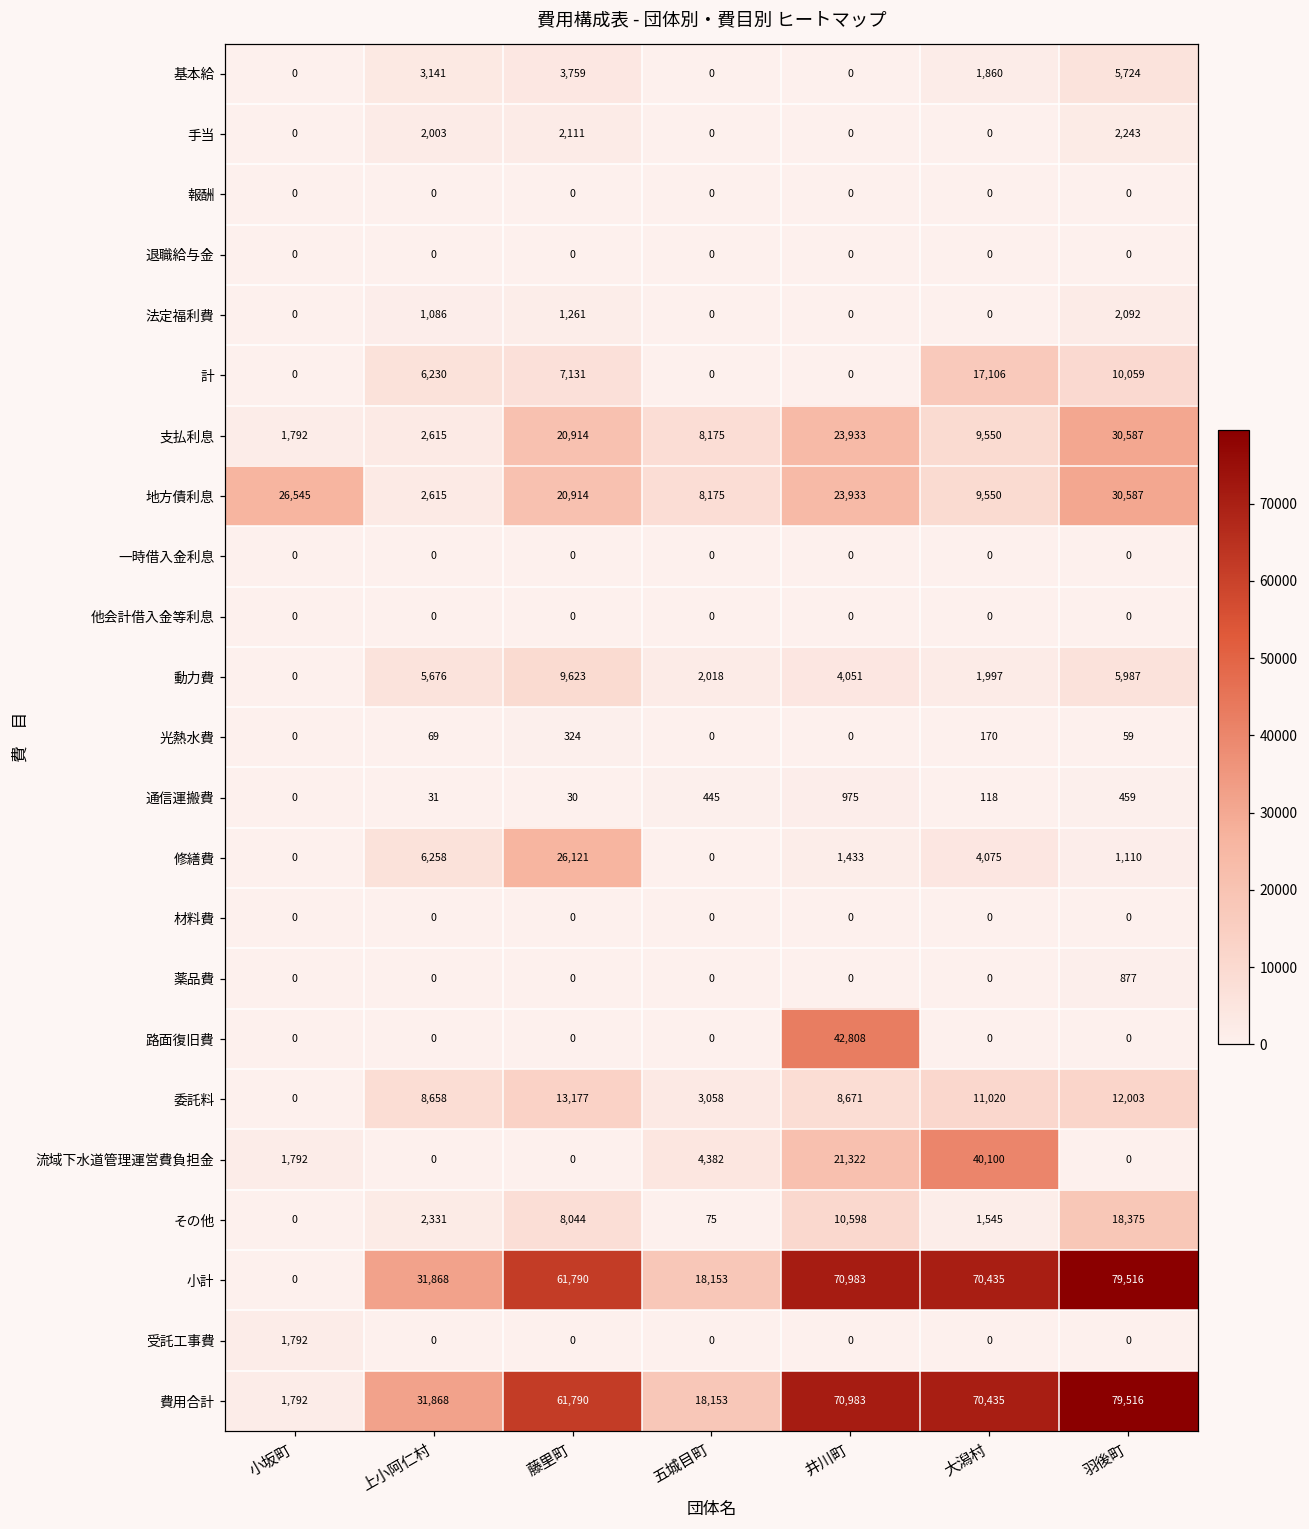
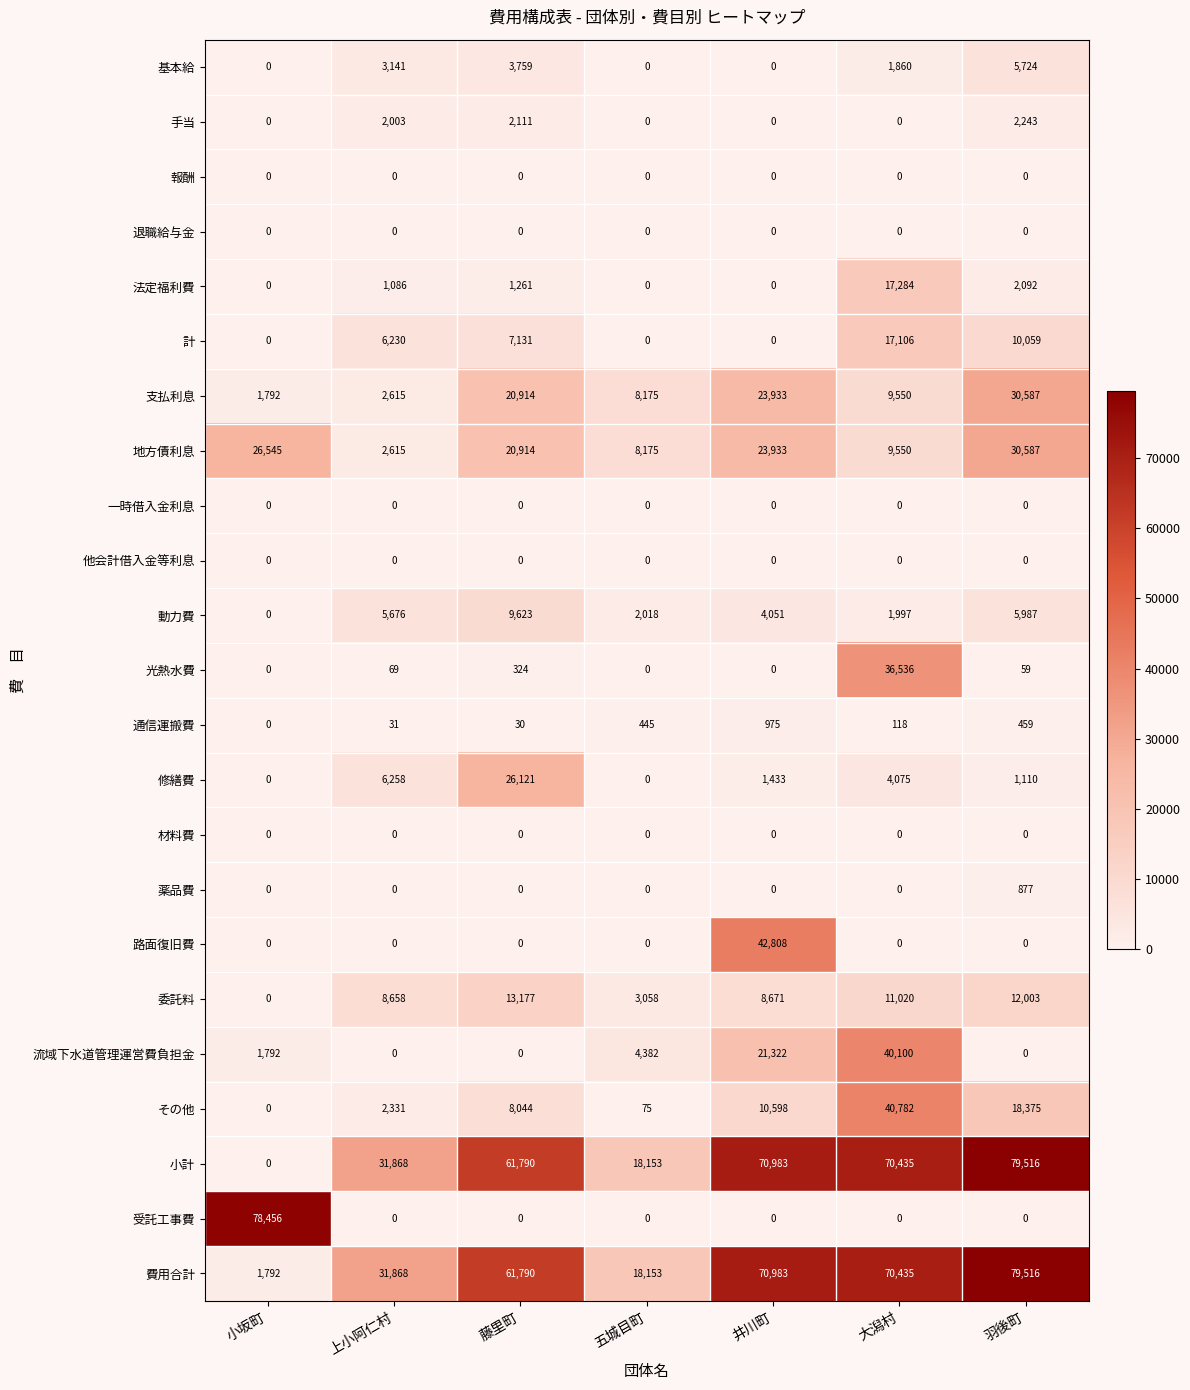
  {
    "基本給": {
      "小坂町": "0",
      "上小阿仁村": "3,141",
      "藤里町": "3,759",
      "五城目町": "0",
      "井川町": "0",
      "大潟村": "1,860",
      "羽後町": "5,724"
    },
    "手当": {
      "小坂町": "0",
      "上小阿仁村": "2,003",
      "藤里町": "2,111",
      "五城目町": "0",
      "井川町": "0",
      "大潟村": "0",
      "羽後町": "2,243"
    },
    "報酬": {
      "小坂町": "0",
      "上小阿仁村": "0",
      "藤里町": "0",
      "五城目町": "0",
      "井川町": "0",
      "大潟村": "0",
      "羽後町": "0"
    },
    "退職給与金": {
      "小坂町": "0",
      "上小阿仁村": "0",
      "藤里町": "0",
      "五城目町": "0",
      "井川町": "0",
      "大潟村": "0",
      "羽後町": "0"
    },
    "法定福利費": {
      "小坂町": "0",
      "上小阿仁村": "1,086",
      "藤里町": "1,261",
      "五城目町": "0",
      "井川町": "0",
-     "大潟村": "0",
+     "大潟村": "17,284",
      "羽後町": "2,092"
    },
    "計": {
      "小坂町": "0",
      "上小阿仁村": "6,230",
      "藤里町": "7,131",
      "五城目町": "0",
      "井川町": "0",
      "大潟村": "17,106",
      "羽後町": "10,059"
    },
    "支払利息": {
      "小坂町": "1,792",
      "上小阿仁村": "2,615",
      "藤里町": "20,914",
      "五城目町": "8,175",
      "井川町": "23,933",
      "大潟村": "9,550",
      "羽後町": "30,587"
    },
    "地方債利息": {
      "小坂町": "26,545",
      "上小阿仁村": "2,615",
      "藤里町": "20,914",
      "五城目町": "8,175",
      "井川町": "23,933",
      "大潟村": "9,550",
      "羽後町": "30,587"
    },
    "一時借入金利息": {
      "小坂町": "0",
      "上小阿仁村": "0",
      "藤里町": "0",
      "五城目町": "0",
      "井川町": "0",
      "大潟村": "0",
      "羽後町": "0"
    },
    "他会計借入金等利息": {
      "小坂町": "0",
      "上小阿仁村": "0",
      "藤里町": "0",
      "五城目町": "0",
      "井川町": "0",
      "大潟村": "0",
      "羽後町": "0"
    },
    "動力費": {
      "小坂町": "0",
      "上小阿仁村": "5,676",
      "藤里町": "9,623",
      "五城目町": "2,018",
      "井川町": "4,051",
      "大潟村": "1,997",
      "羽後町": "5,987"
    },
    "光熱水費": {
      "小坂町": "0",
      "上小阿仁村": "69",
      "藤里町": "324",
      "五城目町": "0",
      "井川町": "0",
-     "大潟村": "170",
+     "大潟村": "36,536",
      "羽後町": "59"
    },
    "通信運搬費": {
      "小坂町": "0",
      "上小阿仁村": "31",
      "藤里町": "30",
      "五城目町": "445",
      "井川町": "975",
      "大潟村": "118",
      "羽後町": "459"
    },
    "修繕費": {
      "小坂町": "0",
      "上小阿仁村": "6,258",
      "藤里町": "26,121",
      "五城目町": "0",
      "井川町": "1,433",
      "大潟村": "4,075",
      "羽後町": "1,110"
    },
    "材料費": {
      "小坂町": "0",
      "上小阿仁村": "0",
      "藤里町": "0",
      "五城目町": "0",
      "井川町": "0",
      "大潟村": "0",
      "羽後町": "0"
    },
    "薬品費": {
      "小坂町": "0",
      "上小阿仁村": "0",
      "藤里町": "0",
      "五城目町": "0",
      "井川町": "0",
      "大潟村": "0",
      "羽後町": "877"
    },
    "路面復旧費": {
      "小坂町": "0",
      "上小阿仁村": "0",
      "藤里町": "0",
      "五城目町": "0",
      "井川町": "42,808",
      "大潟村": "0",
      "羽後町": "0"
    },
    "委託料": {
      "小坂町": "0",
      "上小阿仁村": "8,658",
      "藤里町": "13,177",
      "五城目町": "3,058",
      "井川町": "8,671",
      "大潟村": "11,020",
      "羽後町": "12,003"
    },
    "流域下水道管理運営費負担金": {
      "小坂町": "1,792",
      "上小阿仁村": "0",
      "藤里町": "0",
      "五城目町": "4,382",
      "井川町": "21,322",
      "大潟村": "40,100",
      "羽後町": "0"
    },
    "その他": {
      "小坂町": "0",
      "上小阿仁村": "2,331",
      "藤里町": "8,044",
      "五城目町": "75",
      "井川町": "10,598",
-     "大潟村": "1,545",
+     "大潟村": "40,782",
      "羽後町": "18,375"
    },
    "小計": {
      "小坂町": "0",
      "上小阿仁村": "31,868",
      "藤里町": "61,790",
      "五城目町": "18,153",
      "井川町": "70,983",
      "大潟村": "70,435",
      "羽後町": "79,516"
    },
    "受託工事費": {
-     "小坂町": "1,792",
+     "小坂町": "78,456",
      "上小阿仁村": "0",
      "藤里町": "0",
      "五城目町": "0",
      "井川町": "0",
      "大潟村": "0",
      "羽後町": "0"
    },
    "費用合計": {
      "小坂町": "1,792",
      "上小阿仁村": "31,868",
      "藤里町": "61,790",
      "五城目町": "18,153",
      "井川町": "70,983",
      "大潟村": "70,435",
      "羽後町": "79,516"
    }
  }
